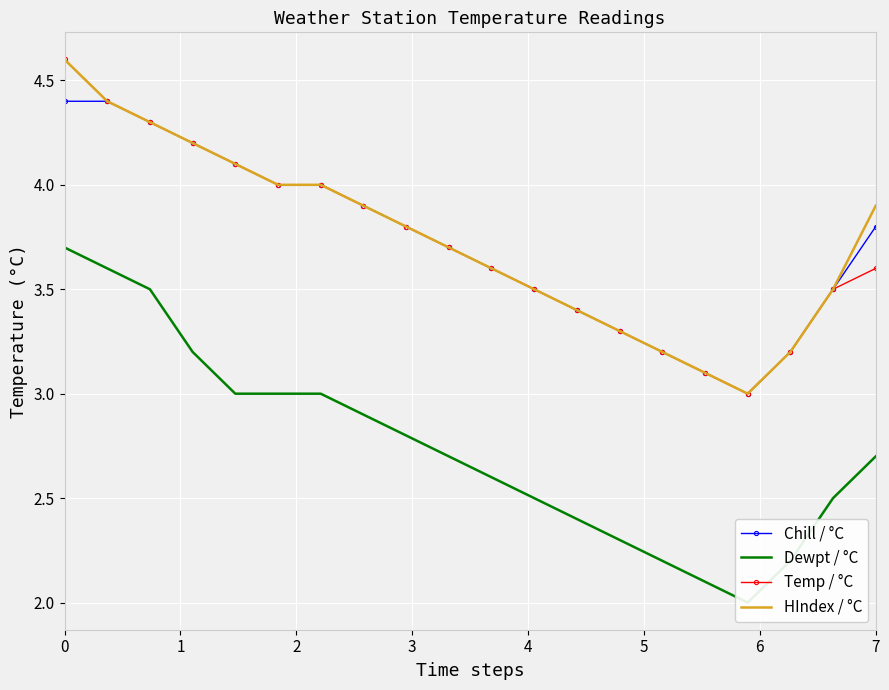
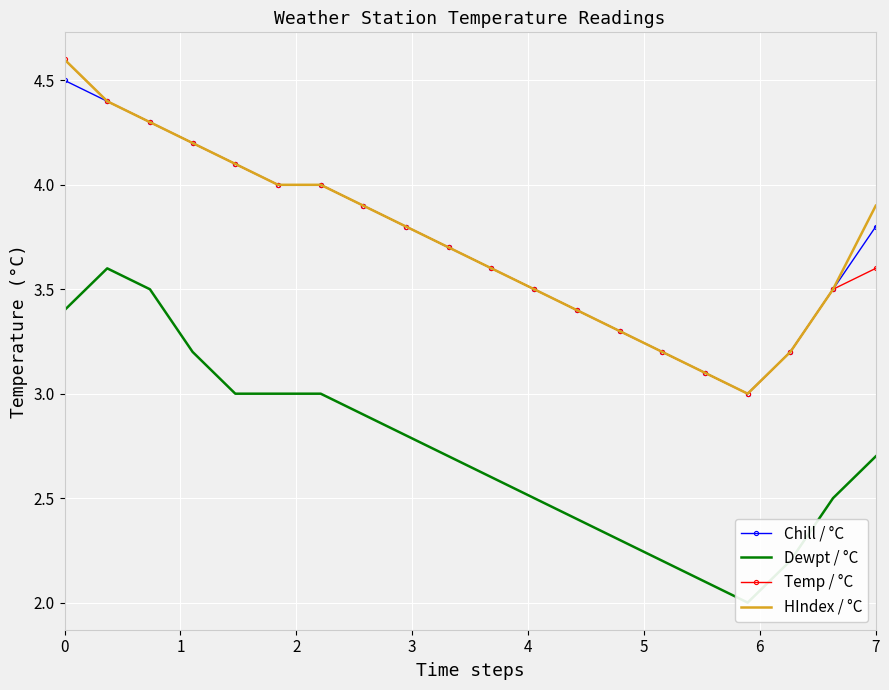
  {
    "Chill / °C": {
-     "0": 4.4,
+     "0": 4.5,
      "7": 3.8
    },
    "Dewpt / °C": {
-     "0": 3.7,
+     "0": 3.4,
      "7": 2.7
    },
    "Temp / °C": {
      "7": 3.6
    },
    "HIndex / °C": {
      "7": 3.9
    }
  }
